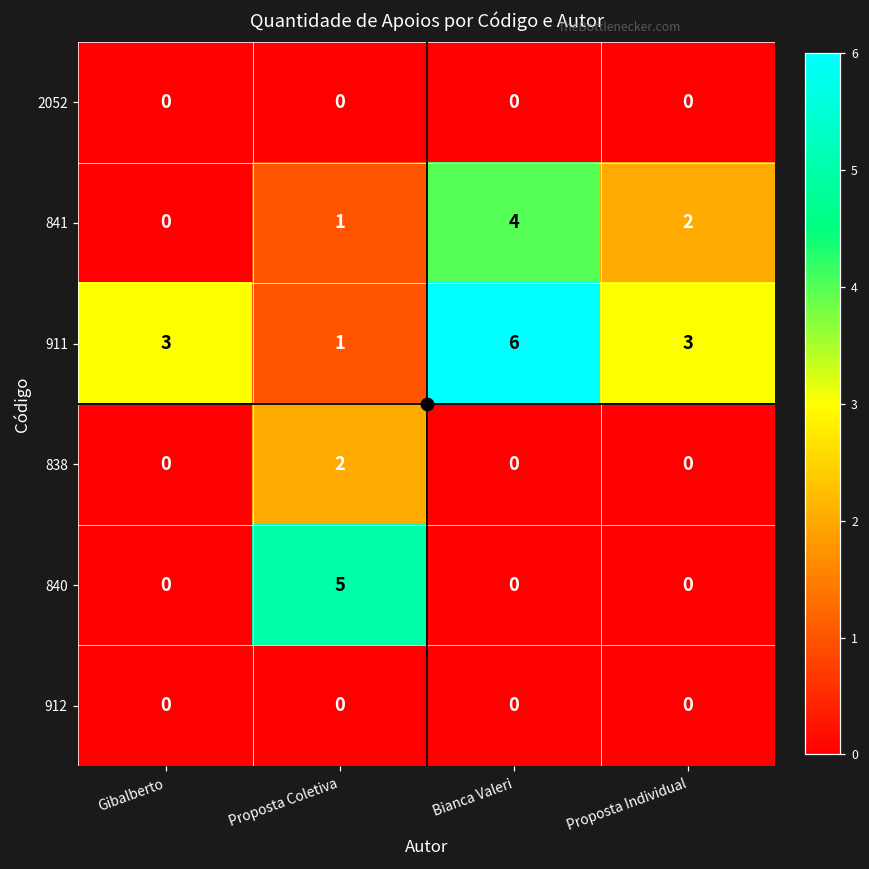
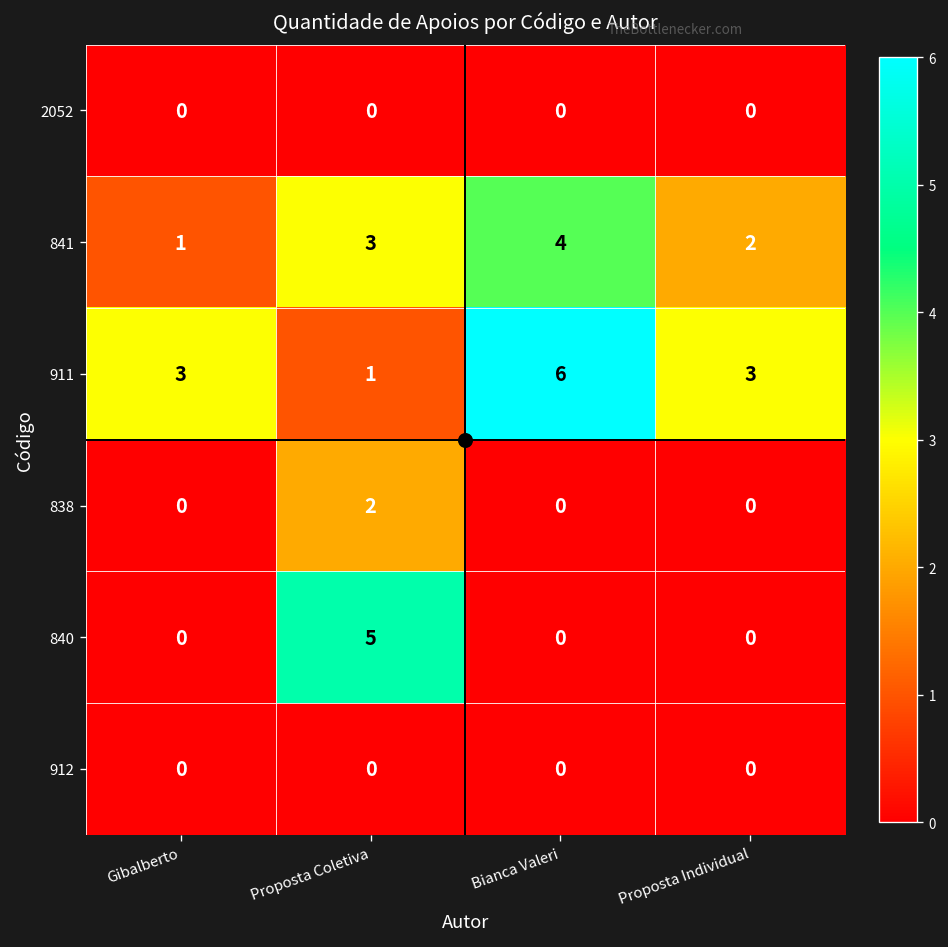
  {
    "2052": {
      "Gibalberto": 0,
      "Proposta Coletiva": 0,
      "Bianca Valeri": 0,
      "Proposta Individual": 0
    },
    "841": {
-     "Gibalberto": 0,
-     "Proposta Coletiva": 1,
+     "Gibalberto": 1,
+     "Proposta Coletiva": 3,
      "Bianca Valeri": 4,
      "Proposta Individual": 2
    },
    "911": {
      "Gibalberto": 3,
      "Proposta Coletiva": 1,
      "Bianca Valeri": 6,
      "Proposta Individual": 3
    },
    "838": {
      "Gibalberto": 0,
      "Proposta Coletiva": 2,
      "Bianca Valeri": 0,
      "Proposta Individual": 0
    },
    "840": {
      "Gibalberto": 0,
      "Proposta Coletiva": 5,
      "Bianca Valeri": 0,
      "Proposta Individual": 0
    },
    "912": {
      "Gibalberto": 0,
      "Proposta Coletiva": 0,
      "Bianca Valeri": 0,
      "Proposta Individual": 0
    }
  }
